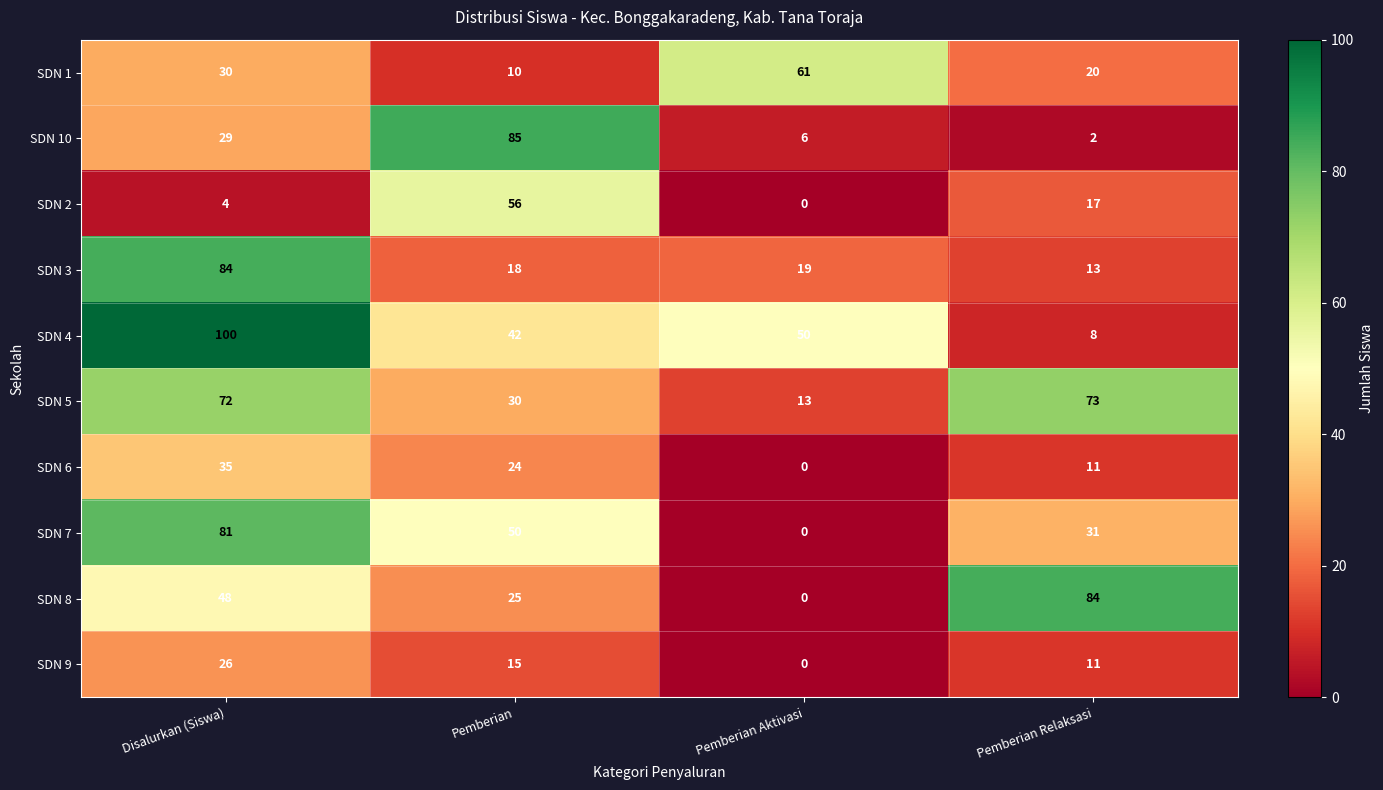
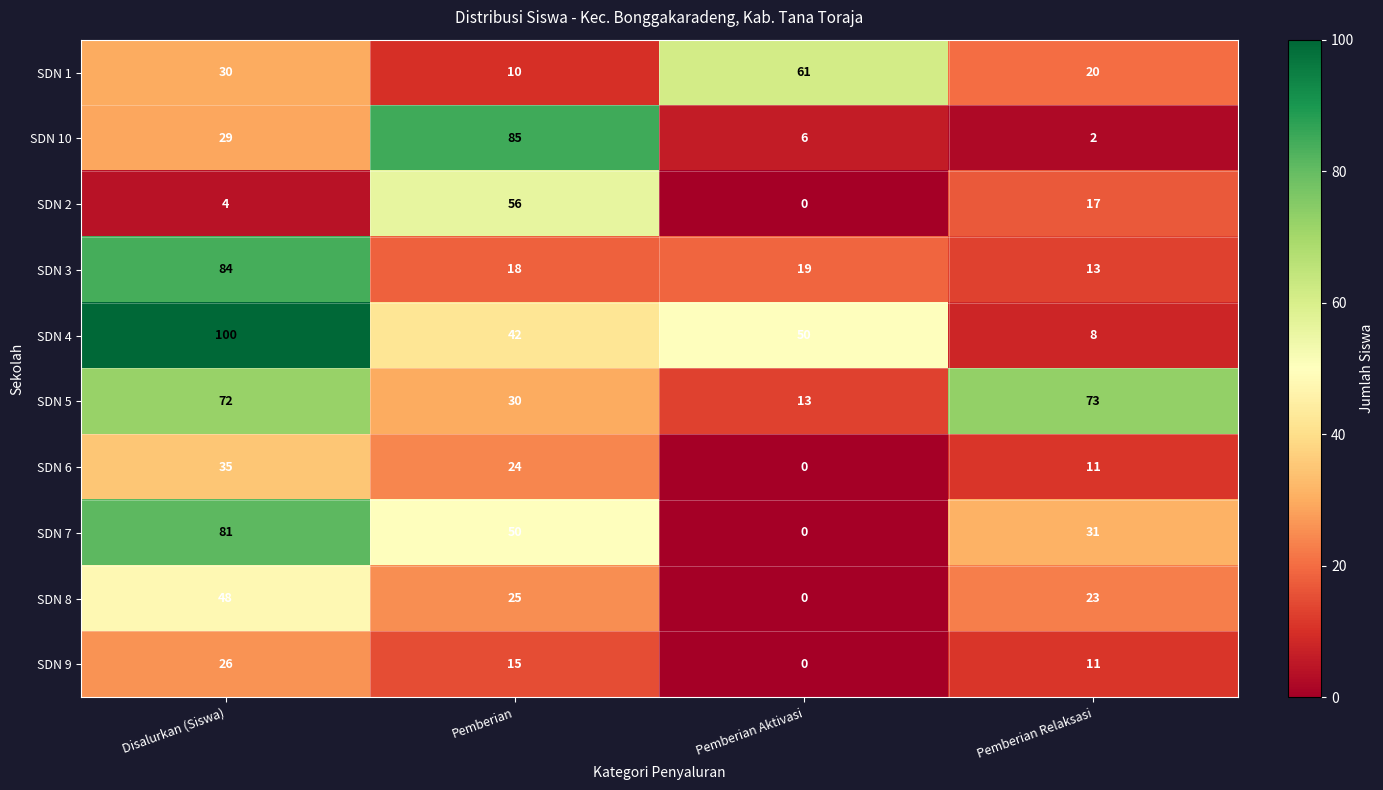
  {
    "SDN 1": {
      "Disalurkan (Siswa)": 30,
      "Pemberian": 10,
      "Pemberian Aktivasi": 61,
      "Pemberian Relaksasi": 20
    },
    "SDN 10": {
      "Disalurkan (Siswa)": 29,
      "Pemberian": 85,
      "Pemberian Aktivasi": 6,
      "Pemberian Relaksasi": 2
    },
    "SDN 2": {
      "Disalurkan (Siswa)": 4,
      "Pemberian": 56,
      "Pemberian Aktivasi": 0,
      "Pemberian Relaksasi": 17
    },
    "SDN 3": {
      "Disalurkan (Siswa)": 84,
      "Pemberian": 18,
      "Pemberian Aktivasi": 19,
      "Pemberian Relaksasi": 13
    },
    "SDN 4": {
      "Disalurkan (Siswa)": 100,
      "Pemberian": 42,
      "Pemberian Aktivasi": 50,
      "Pemberian Relaksasi": 8
    },
    "SDN 5": {
      "Disalurkan (Siswa)": 72,
      "Pemberian": 30,
      "Pemberian Aktivasi": 13,
      "Pemberian Relaksasi": 73
    },
    "SDN 6": {
      "Disalurkan (Siswa)": 35,
      "Pemberian": 24,
      "Pemberian Aktivasi": 0,
      "Pemberian Relaksasi": 11
    },
    "SDN 7": {
      "Disalurkan (Siswa)": 81,
      "Pemberian": 50,
      "Pemberian Aktivasi": 0,
      "Pemberian Relaksasi": 31
    },
    "SDN 8": {
      "Disalurkan (Siswa)": 48,
      "Pemberian": 25,
      "Pemberian Aktivasi": 0,
-     "Pemberian Relaksasi": 84
+     "Pemberian Relaksasi": 23
    },
    "SDN 9": {
      "Disalurkan (Siswa)": 26,
      "Pemberian": 15,
      "Pemberian Aktivasi": 0,
      "Pemberian Relaksasi": 11
    }
  }
